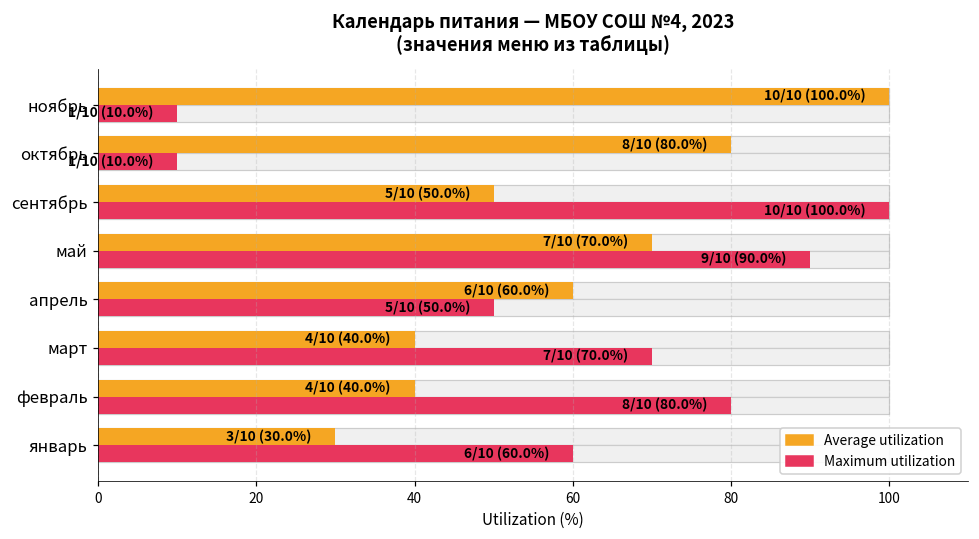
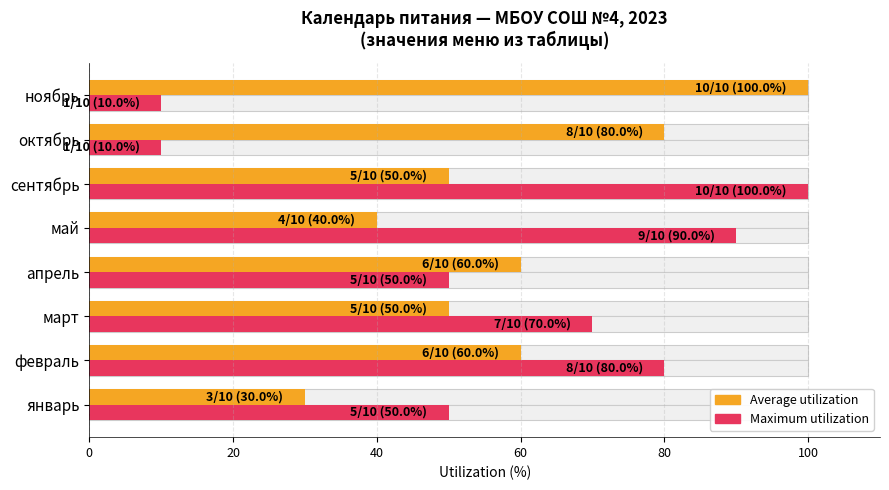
  {
    "Average utilization": {
      "ноябрь": "(100.0%)",
-     "май": "7/10 (70.0%)",
-     "март": "4/10 (40.0%)",
-     "февраль": "4/10 (40.0%)"
+     "май": "4/10 (40.0%)",
+     "март": "5/10 (50.0%)",
+     "февраль": "6/10 (60.0%)"
    },
    "Maximum utilization": {
      "сентябрь": "(100.0%)",
-     "январь": "6/10 (60.0%)"
+     "январь": "5/10 (50.0%)"
    }
  }
